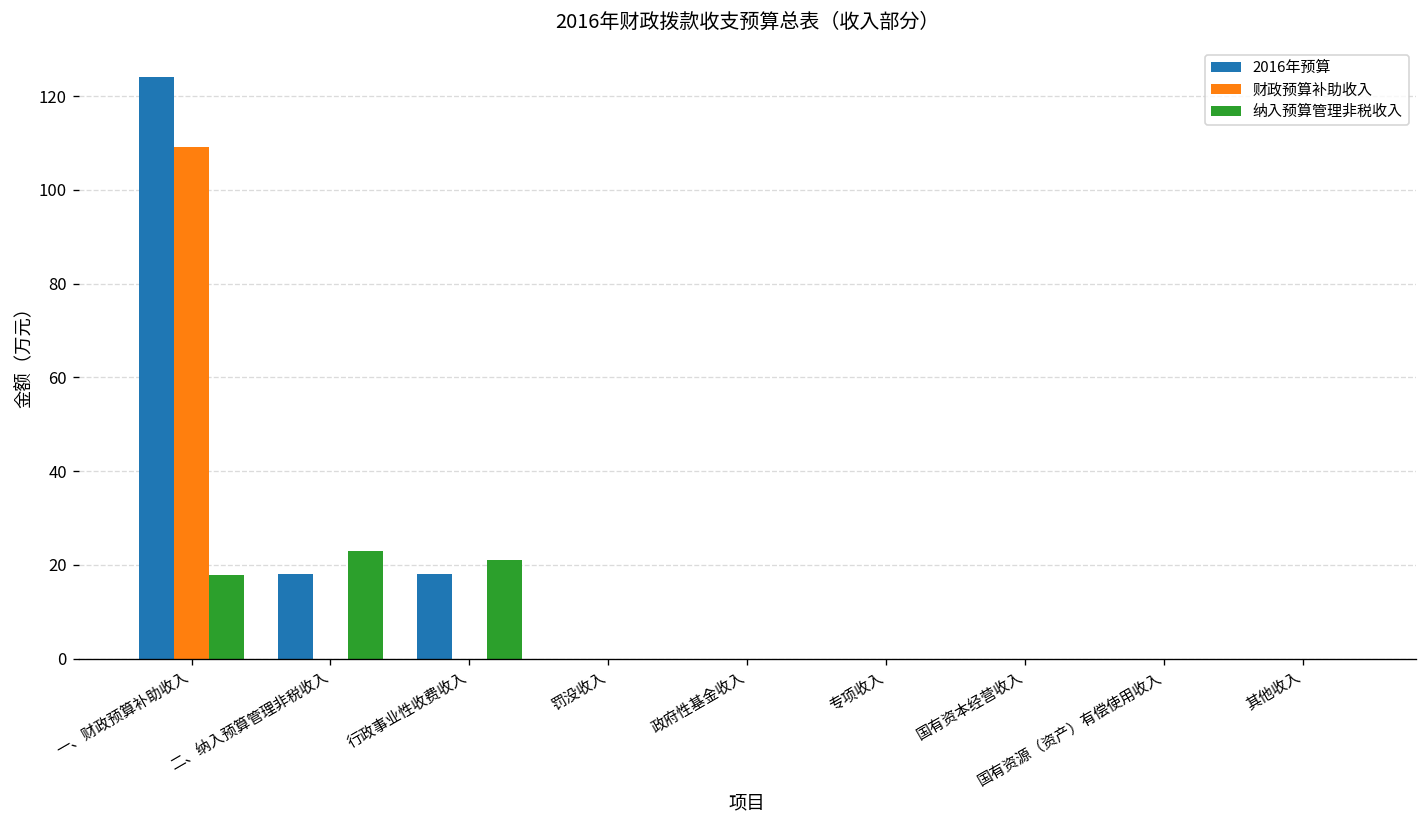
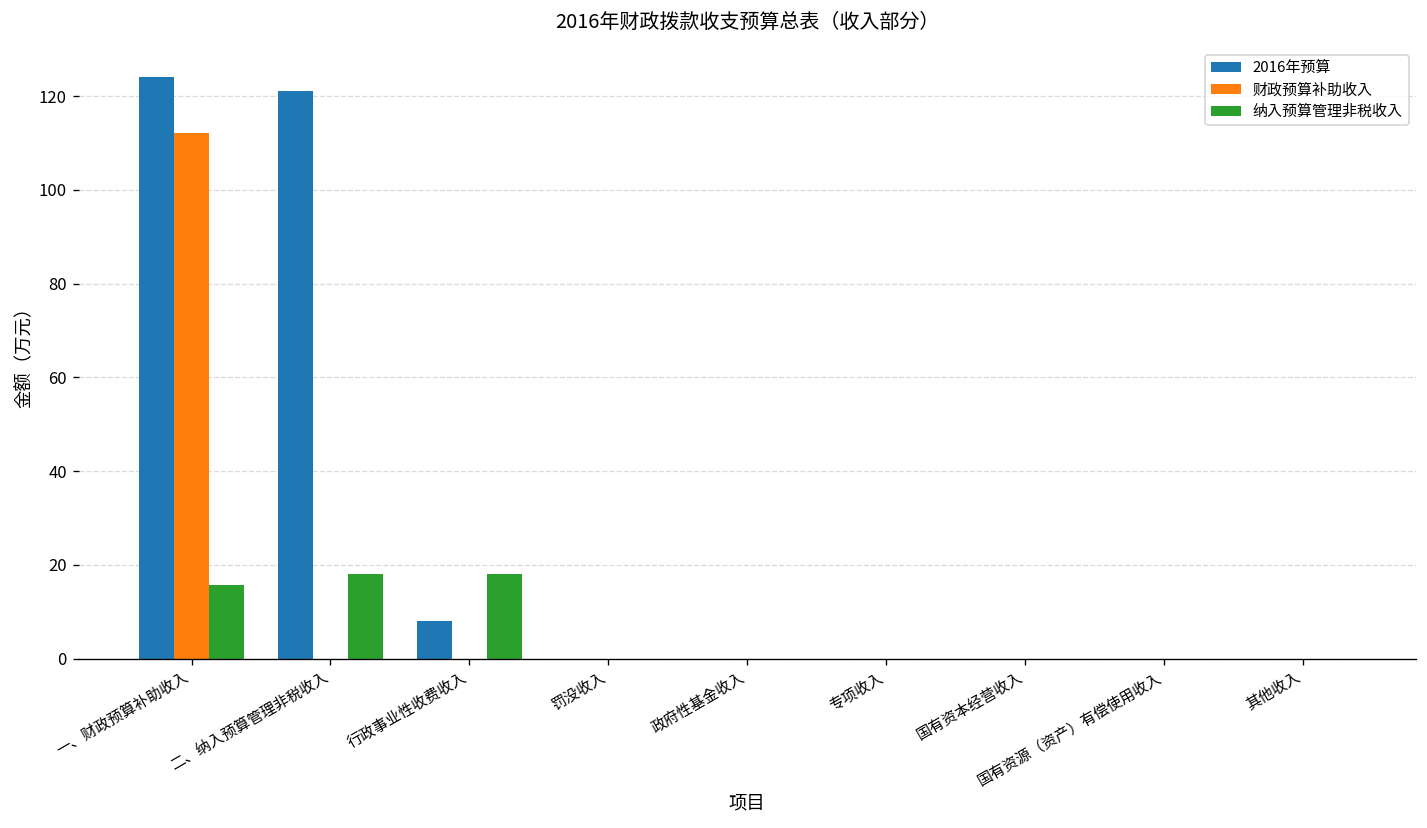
  {
    "2016年预算": {
      "一、财政预算补助收入": 124,
-     "二、纳入预算管理非税收入": 18,
-     "行政事业性收费收入": 18,
+     "二、纳入预算管理非税收入": 121,
+     "行政事业性收费收入": 8,
      "罚没收入": 0,
      "政府性基金收入": 0,
      "专项收入": 0,
      "国有资本经营收入": 0,
      "国有资源（资产）有偿使用收入": 0,
      "其他收入": 0
    },
    "财政预算补助收入": {
-     "一、财政预算补助收入": 109,
+     "一、财政预算补助收入": 112,
      "二、纳入预算管理非税收入": 0,
      "行政事业性收费收入": 0,
      "罚没收入": 0,
      "政府性基金收入": 0,
      "专项收入": 0,
      "国有资本经营收入": 0,
      "国有资源（资产）有偿使用收入": 0,
      "其他收入": 0
    },
    "纳入预算管理非税收入": {
-     "一、财政预算补助收入": 18,
-     "二、纳入预算管理非税收入": 23,
-     "行政事业性收费收入": 21,
+     "一、财政预算补助收入": 16,
+     "二、纳入预算管理非税收入": 18,
+     "行政事业性收费收入": 18,
      "罚没收入": 0,
      "政府性基金收入": 0,
      "专项收入": 0,
      "国有资本经营收入": 0,
      "国有资源（资产）有偿使用收入": 0,
      "其他收入": 0
    }
  }
